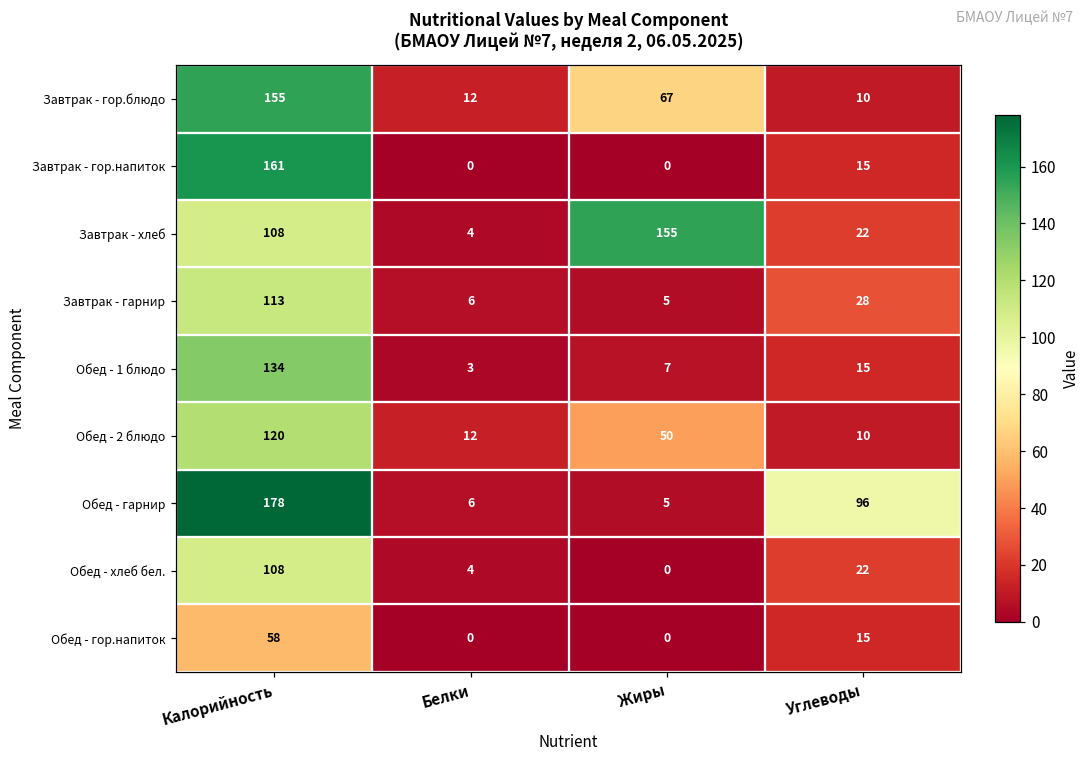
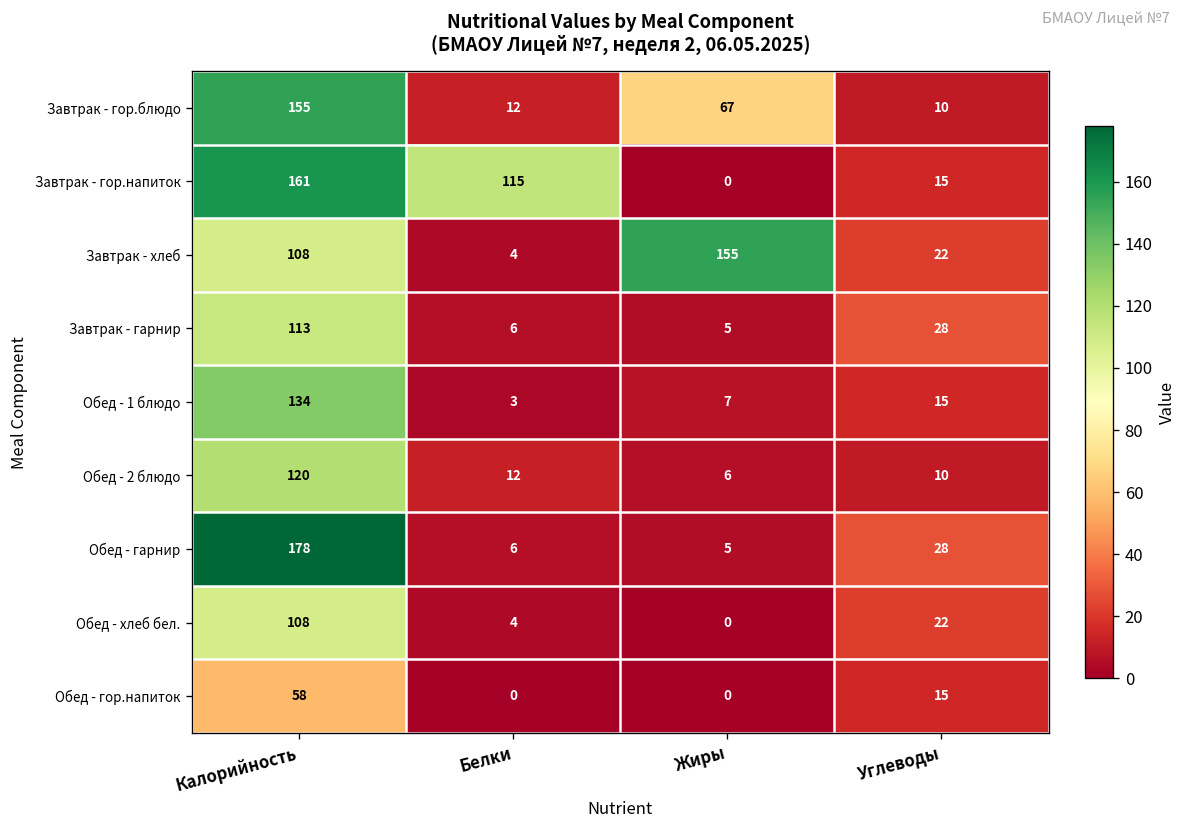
  {
    "Завтрак - гор.блюдо": {
      "Калорийность": 155,
      "Белки": 12,
      "Жиры": 67,
      "Углеводы": 10
    },
    "Завтрак - гор.напиток": {
      "Калорийность": 161,
-     "Белки": 0,
+     "Белки": 115,
      "Жиры": 0,
      "Углеводы": 15
    },
    "Завтрак - хлеб": {
      "Калорийность": 108,
      "Белки": 4,
      "Жиры": 155,
      "Углеводы": 22
    },
    "Завтрак - гарнир": {
      "Калорийность": 113,
      "Белки": 6,
      "Жиры": 5,
      "Углеводы": 28
    },
    "Обед - 1 блюдо": {
      "Калорийность": 134,
      "Белки": 3,
      "Жиры": 7,
      "Углеводы": 15
    },
    "Обед - 2 блюдо": {
      "Калорийность": 120,
      "Белки": 12,
-     "Жиры": 50,
+     "Жиры": 6,
      "Углеводы": 10
    },
    "Обед - гарнир": {
      "Калорийность": 178,
      "Белки": 6,
      "Жиры": 5,
-     "Углеводы": 96
+     "Углеводы": 28
    },
    "Обед - хлеб бел.": {
      "Калорийность": 108,
      "Белки": 4,
      "Жиры": 0,
      "Углеводы": 22
    },
    "Обед - гор.напиток": {
      "Калорийность": 58,
      "Белки": 0,
      "Жиры": 0,
      "Углеводы": 15
    }
  }
